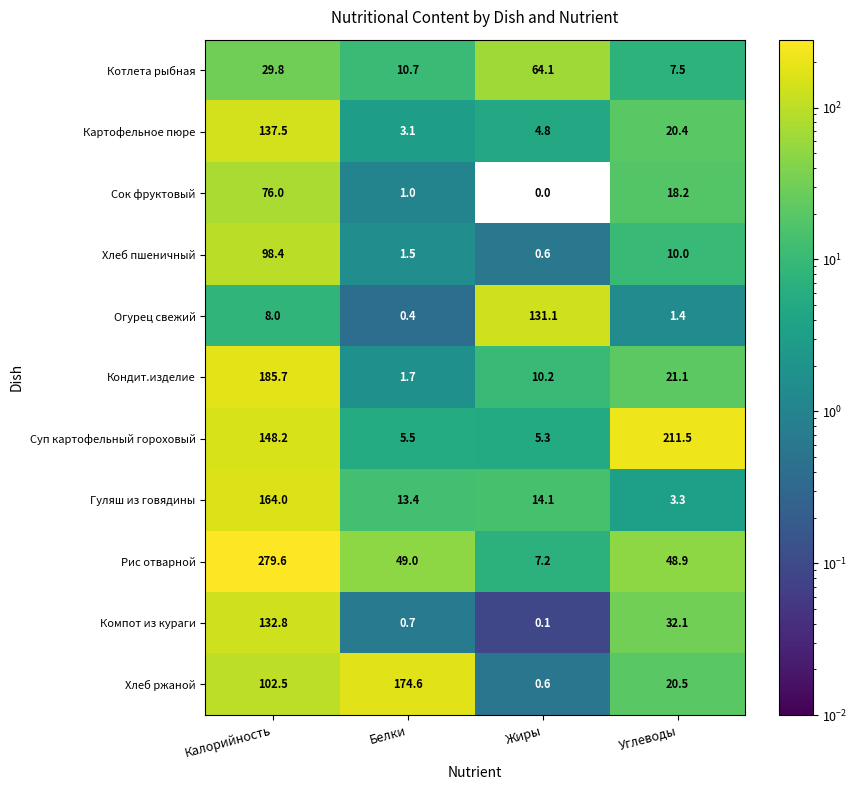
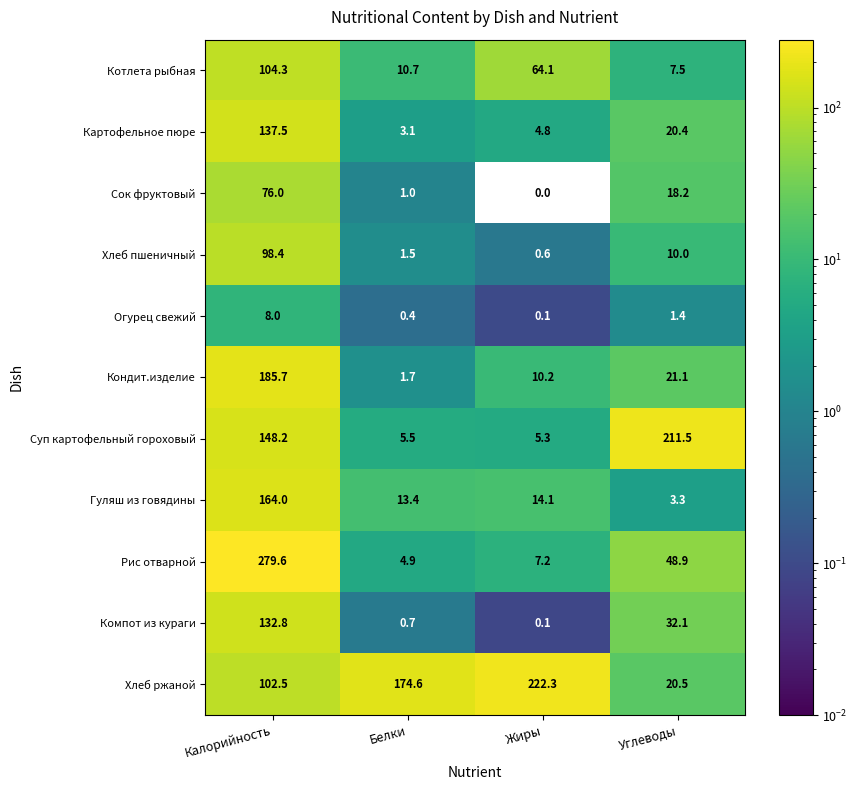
  {
    "Котлета рыбная": {
-     "Калорийность": 29.8,
+     "Калорийность": 104.3,
      "Белки": 10.7,
      "Жиры": 64.1,
      "Углеводы": 7.5
    },
    "Картофельное пюре": {
      "Калорийность": 137.5,
      "Белки": 3.1,
      "Жиры": 4.8,
      "Углеводы": 20.4
    },
    "Сок фруктовый": {
      "Калорийность": 76.0,
      "Белки": 1.0,
      "Жиры": 0.0,
      "Углеводы": 18.2
    },
    "Хлеб пшеничный": {
      "Калорийность": 98.4,
      "Белки": 1.5,
      "Жиры": 0.6,
      "Углеводы": 10.0
    },
    "Огурец свежий": {
      "Калорийность": 8.0,
      "Белки": 0.4,
-     "Жиры": 131.1,
+     "Жиры": 0.1,
      "Углеводы": 1.4
    },
    "Кондит.изделие": {
      "Калорийность": 185.7,
      "Белки": 1.7,
      "Жиры": 10.2,
      "Углеводы": 21.1
    },
    "Суп картофельный гороховый": {
      "Калорийность": 148.2,
      "Белки": 5.5,
      "Жиры": 5.3,
      "Углеводы": 211.5
    },
    "Гуляш из говядины": {
      "Калорийность": 164.0,
      "Белки": 13.4,
      "Жиры": 14.1,
      "Углеводы": 3.3
    },
    "Рис отварной": {
      "Калорийность": 279.6,
-     "Белки": 49.0,
+     "Белки": 4.9,
      "Жиры": 7.2,
      "Углеводы": 48.9
    },
    "Компот из кураги": {
      "Калорийность": 132.8,
      "Белки": 0.7,
      "Жиры": 0.1,
      "Углеводы": 32.1
    },
    "Хлеб ржаной": {
      "Калорийность": 102.5,
      "Белки": 174.6,
-     "Жиры": 0.6,
+     "Жиры": 222.3,
      "Углеводы": 20.5
    }
  }
